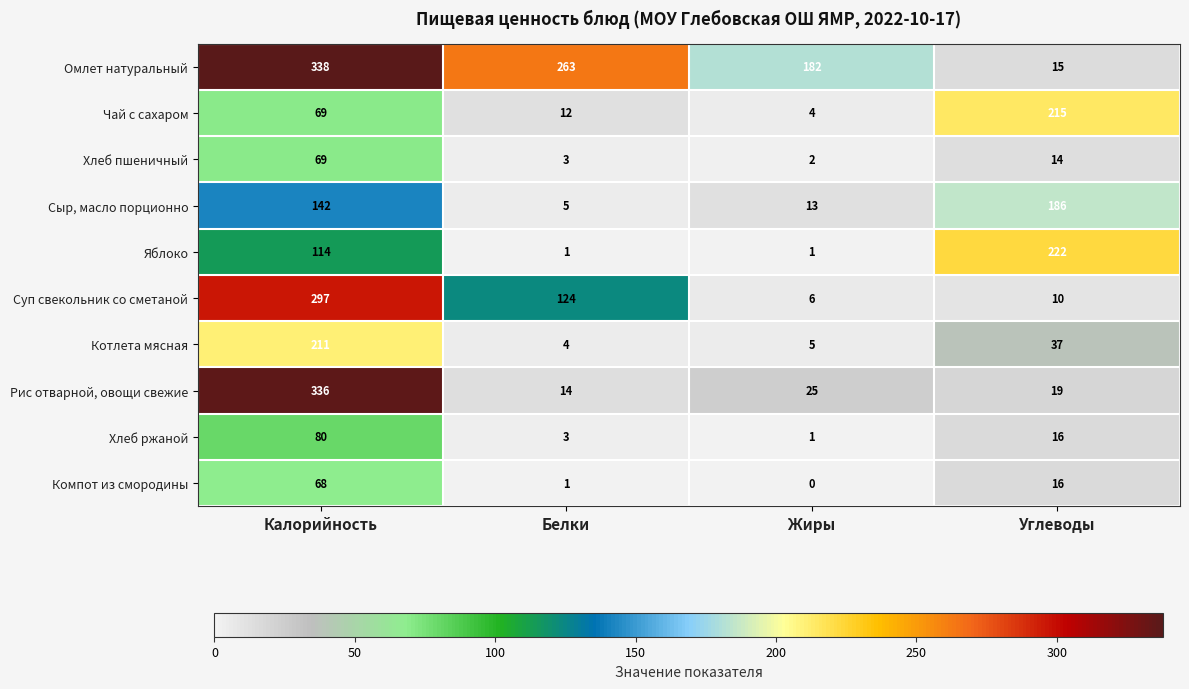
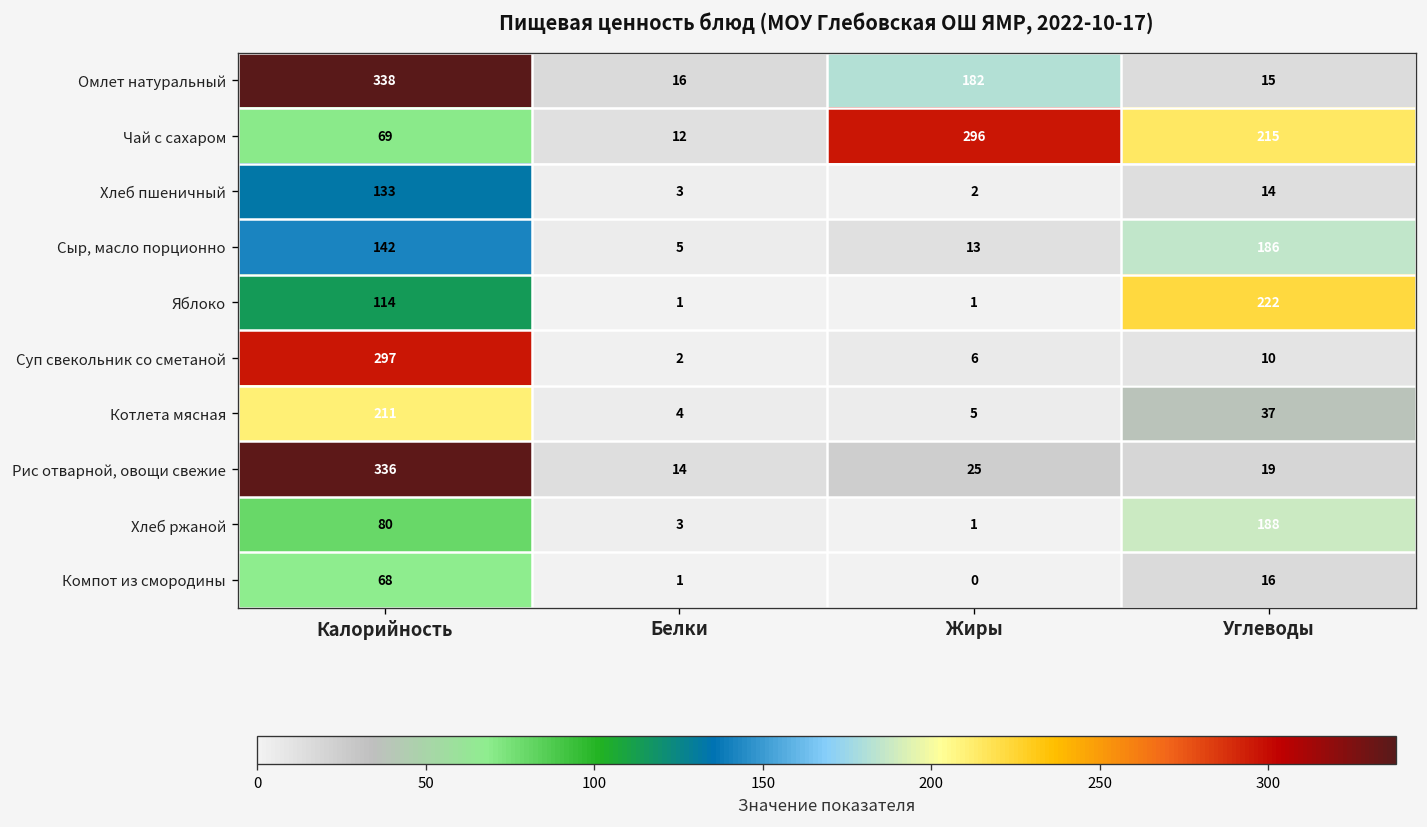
  {
    "Омлет натуральный": {
      "Калорийность": 338,
-     "Белки": 263,
+     "Белки": 16,
      "Жиры": 182,
      "Углеводы": 15
    },
    "Чай с сахаром": {
      "Калорийность": 69,
      "Белки": 12,
-     "Жиры": 4,
+     "Жиры": 296,
      "Углеводы": 215
    },
    "Хлеб пшеничный": {
-     "Калорийность": 69,
+     "Калорийность": 133,
      "Белки": 3,
      "Жиры": 2,
      "Углеводы": 14
    },
    "Сыр, масло порционно": {
      "Калорийность": 142,
      "Белки": 5,
      "Жиры": 13,
      "Углеводы": 186
    },
    "Яблоко": {
      "Калорийность": 114,
      "Белки": 1,
      "Жиры": 1,
      "Углеводы": 222
    },
    "Суп свекольник со сметаной": {
      "Калорийность": 297,
-     "Белки": 124,
+     "Белки": 2,
      "Жиры": 6,
      "Углеводы": 10
    },
    "Котлета мясная": {
      "Калорийность": 211,
      "Белки": 4,
      "Жиры": 5,
      "Углеводы": 37
    },
    "Рис отварной, овощи свежие": {
      "Калорийность": 336,
      "Белки": 14,
      "Жиры": 25,
      "Углеводы": 19
    },
    "Хлеб ржаной": {
      "Калорийность": 80,
      "Белки": 3,
      "Жиры": 1,
-     "Углеводы": 16
+     "Углеводы": 188
    },
    "Компот из смородины": {
      "Калорийность": 68,
      "Белки": 1,
      "Жиры": 0,
      "Углеводы": 16
    }
  }
